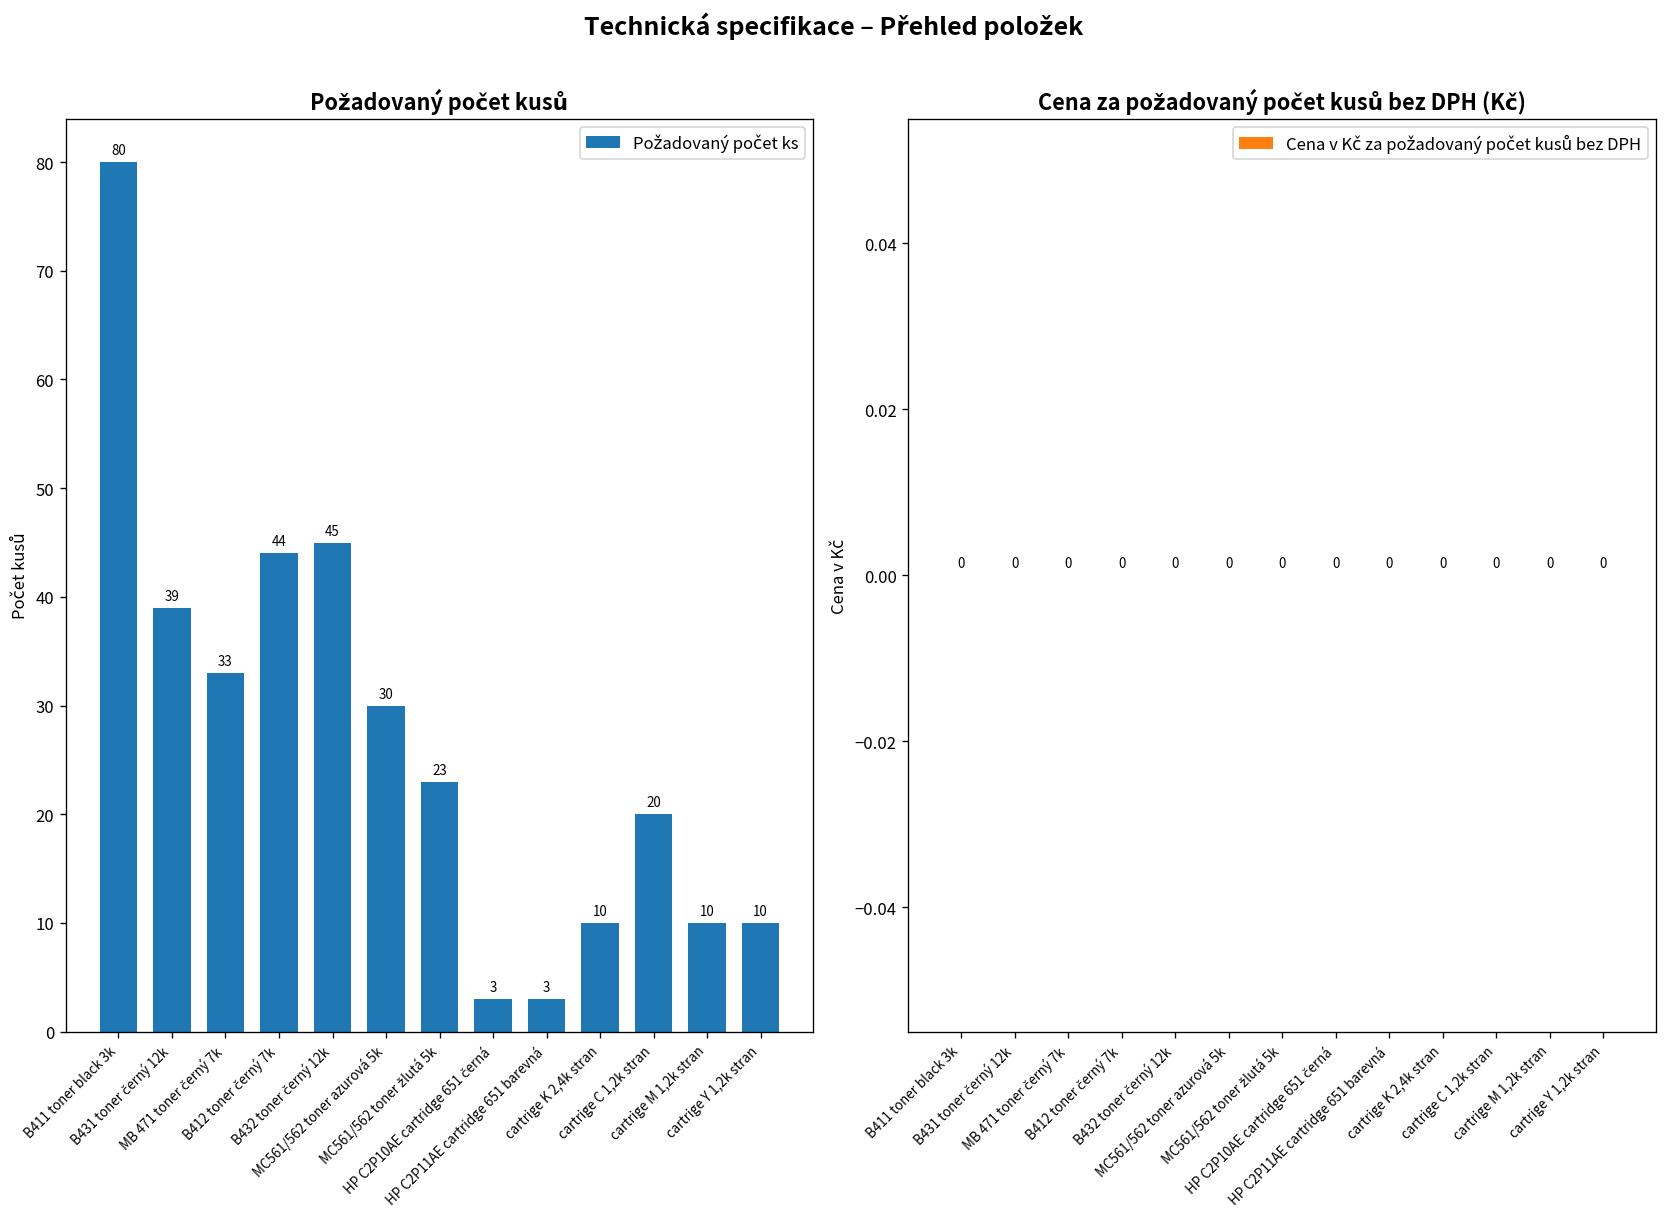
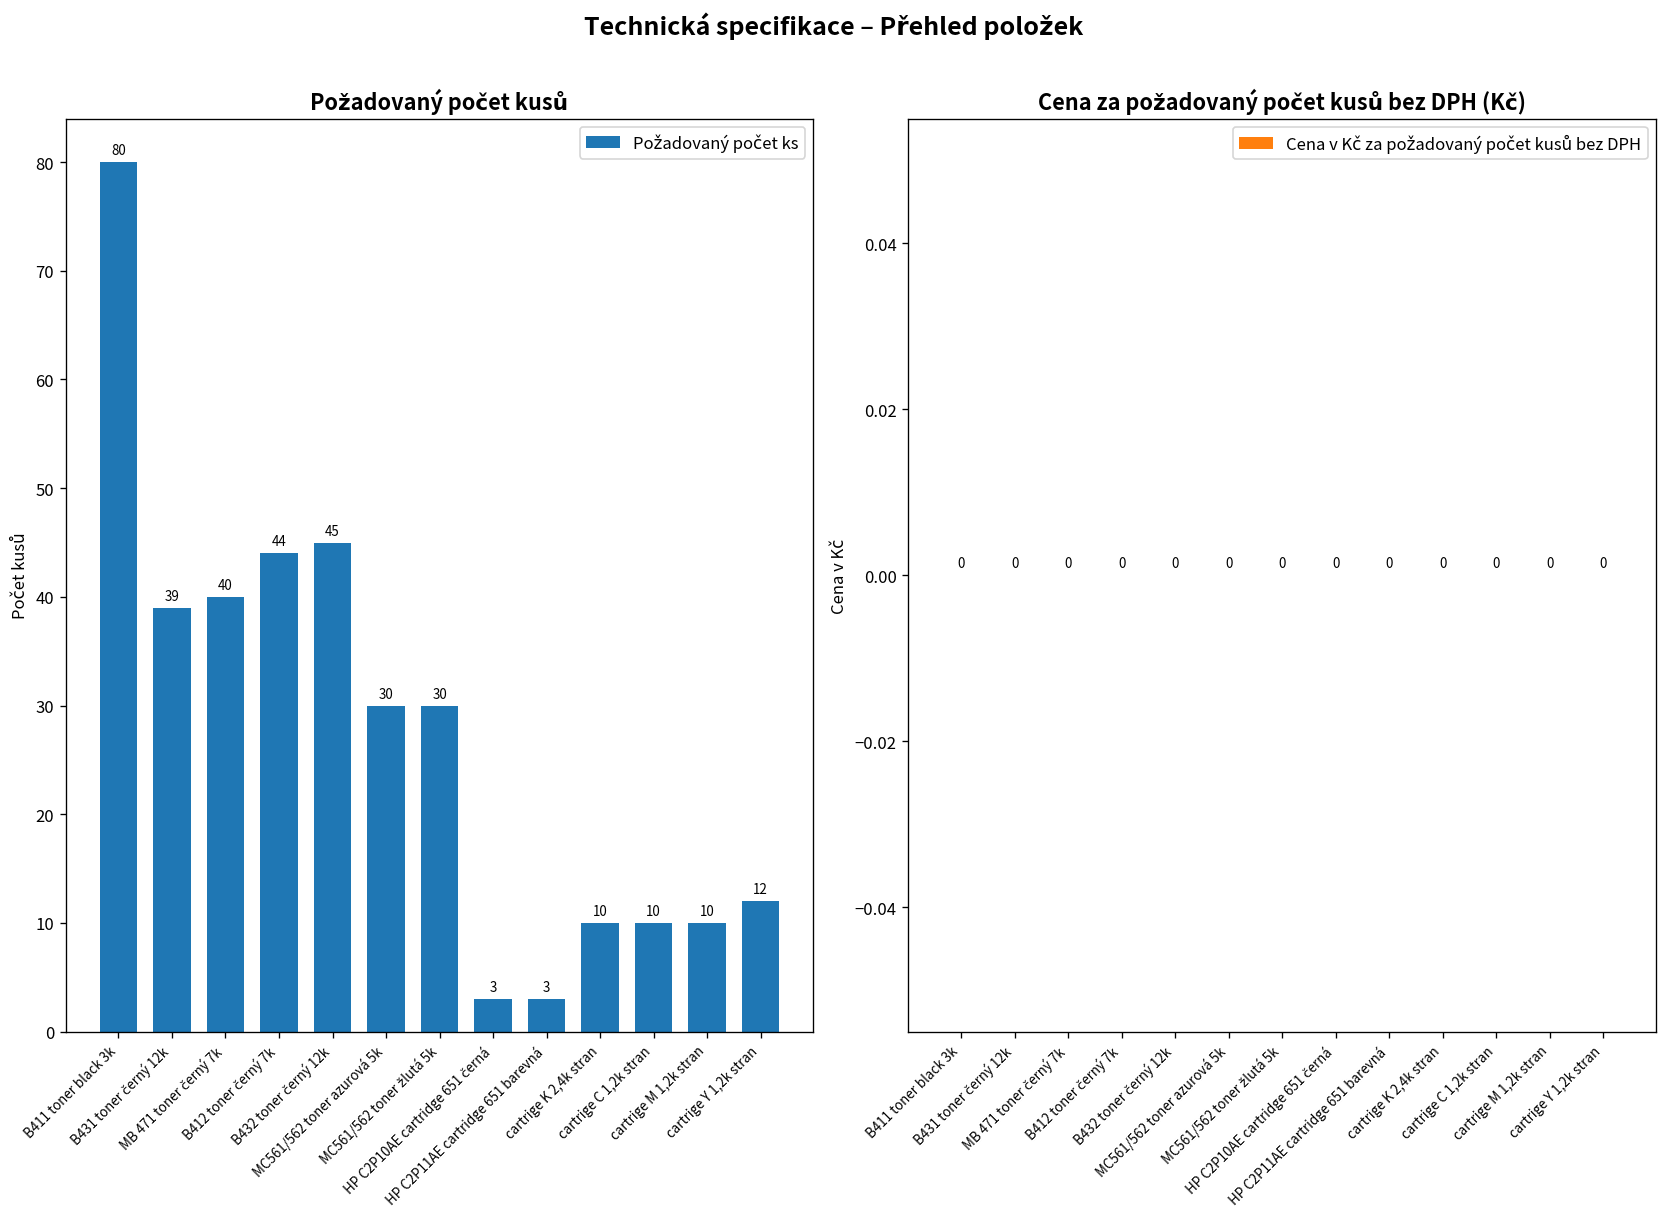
  {
    "Požadovaný počet kusů": {
      "B411 toner black 3k": 80,
      "B431 toner černý 12k": 39,
-     "MB 471 toner černý 7k": 33,
+     "MB 471 toner černý 7k": 40,
      "B412 toner černý 7k": 44,
      "B432 toner černý 12k": 45,
      "MC561/562 toner azurová 5k": 30,
-     "MC561/562 toner žlutá 5k": 23,
+     "MC561/562 toner žlutá 5k": 30,
      "HP C2P10AE cartridge 651 černá": 3,
      "HP C2P11AE cartridge 651 barevná": 3,
      "cartrige K 2,4k stran": 10,
-     "cartrige C 1,2k stran": 20,
+     "cartrige C 1,2k stran": 10,
      "cartrige M 1,2k stran": 10,
-     "cartrige Y 1,2k stran": 10
+     "cartrige Y 1,2k stran": 12
    },
    "Cena za požadovaný počet kusů bez DPH (Kč)": {
      "B411 toner black 3k": 0,
      "B431 toner černý 12k": 0,
      "MB 471 toner černý 7k": 0,
      "B412 toner černý 7k": 0,
      "B432 toner černý 12k": 0,
      "MC561/562 toner azurová 5k": 0,
      "MC561/562 toner žlutá 5k": 0,
      "HP C2P10AE cartridge 651 černá": 0,
      "HP C2P11AE cartridge 651 barevná": 0,
      "cartrige K 2,4k stran": 0,
      "cartrige C 1,2k stran": 0,
      "cartrige M 1,2k stran": 0,
      "cartrige Y 1,2k stran": 0
    }
  }
